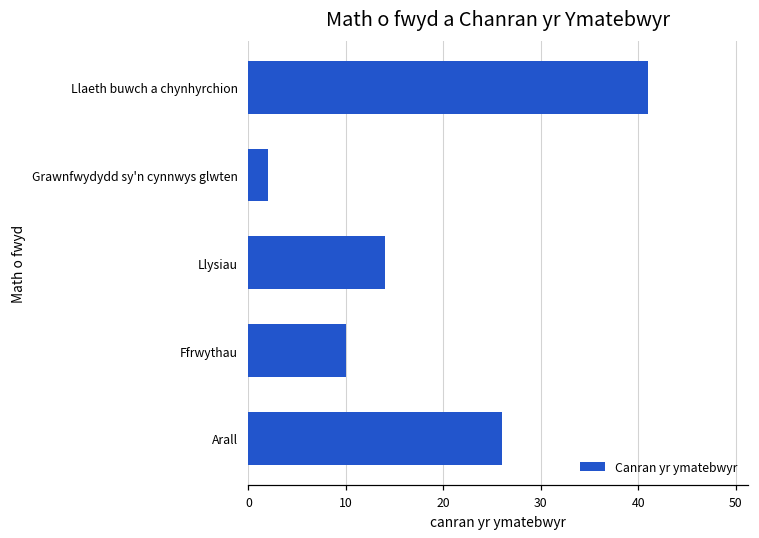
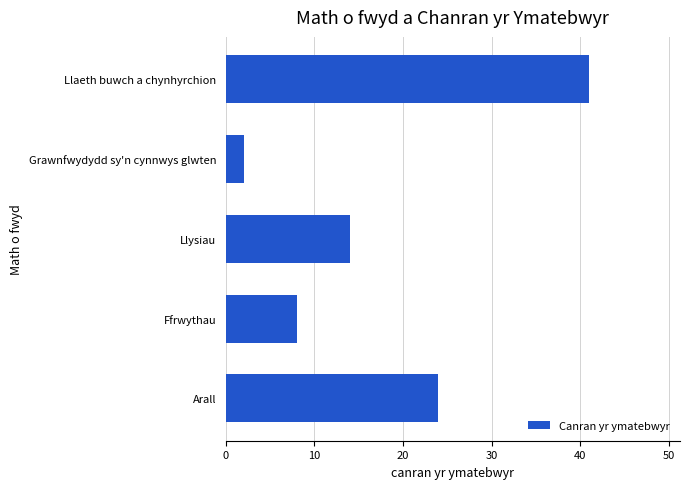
  {
    "Llaeth buwch a chynhyrchion": 41,
    "Grawnfwydydd sy'n cynnwys glwten": 2,
    "Llysiau": 14,
-   "Ffrwythau": 10,
-   "Arall": 26
+   "Ffrwythau": 8,
+   "Arall": 24
  }
